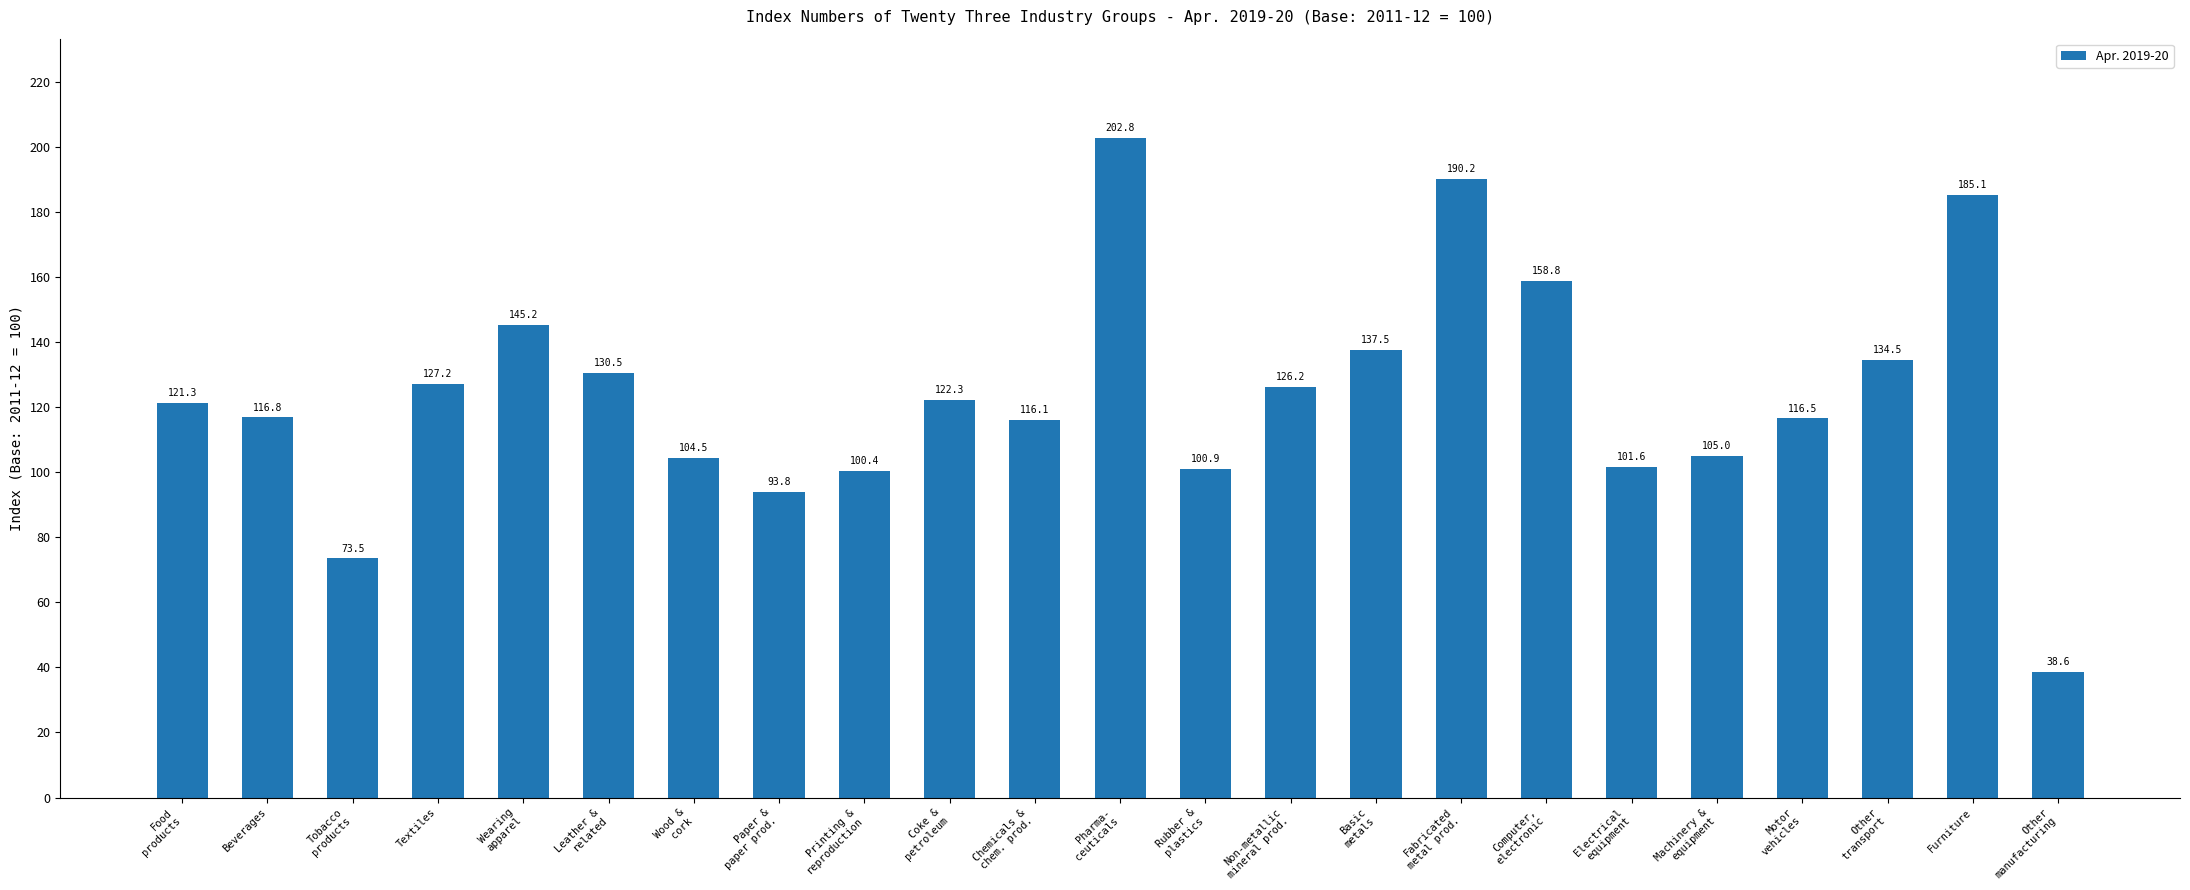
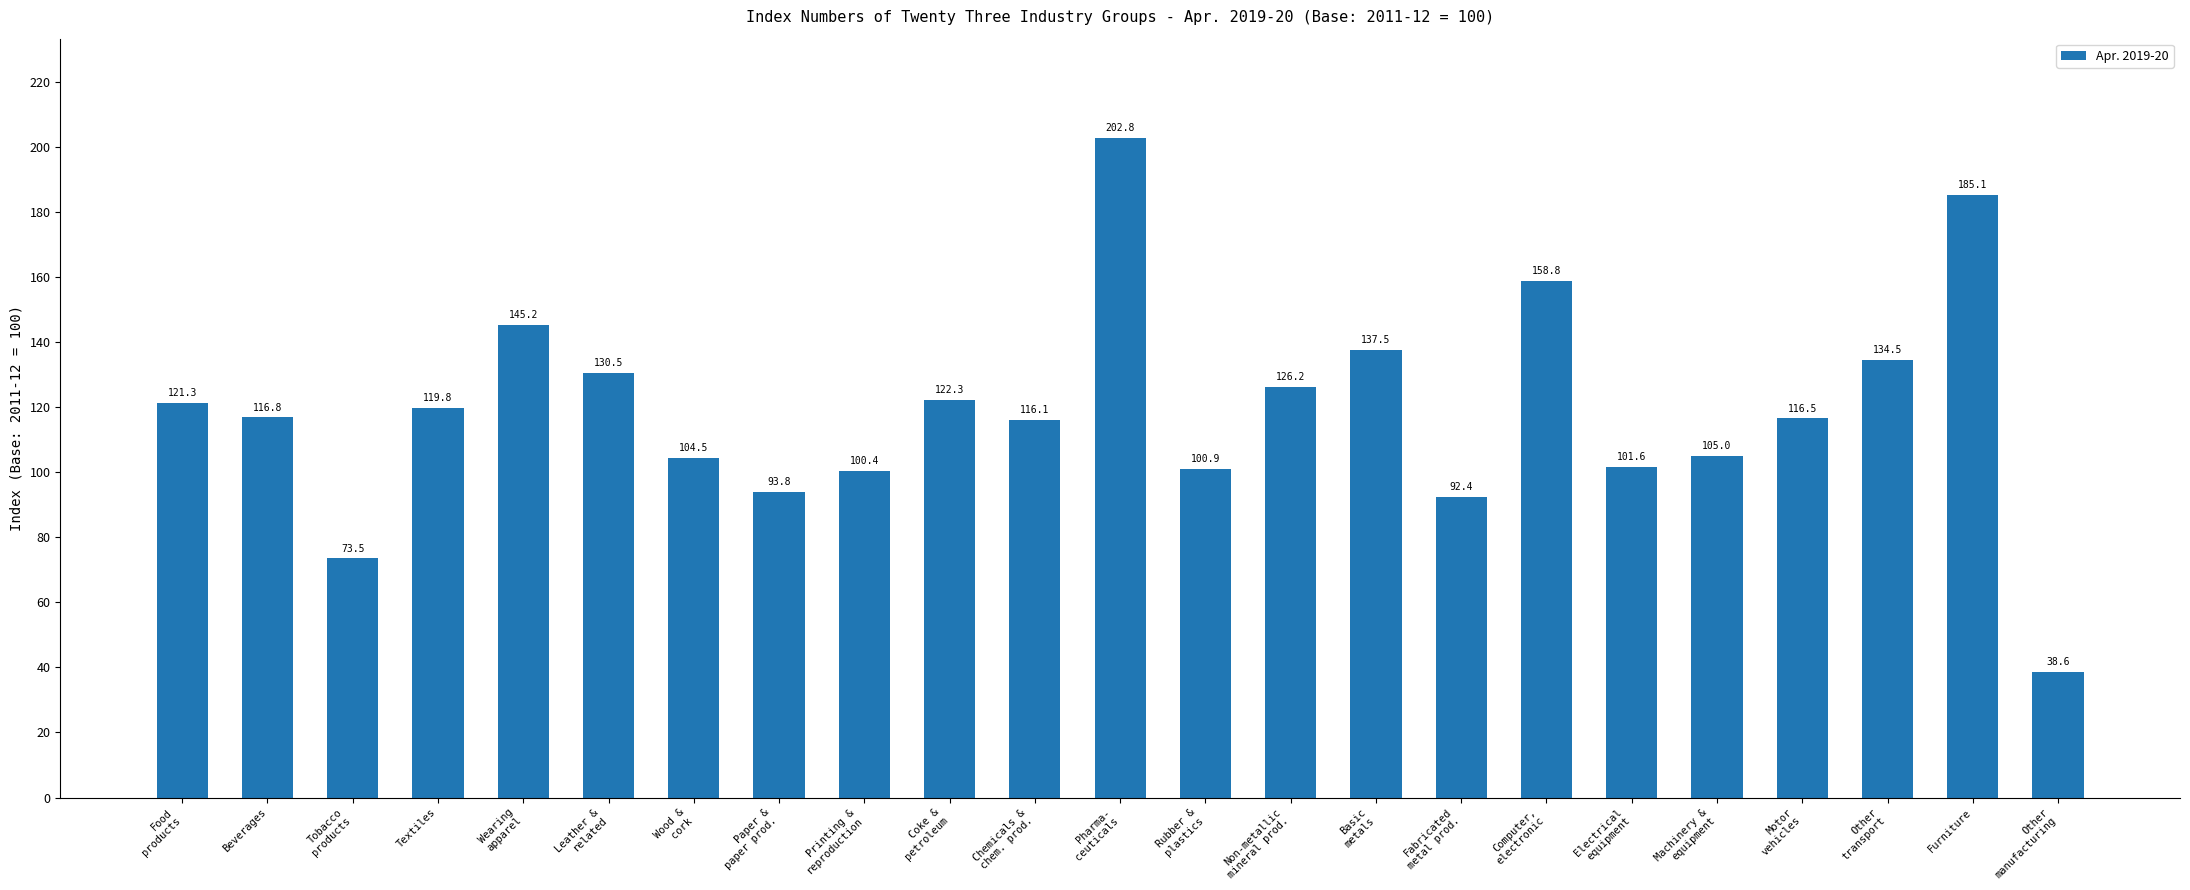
  {
    "Food products": 121.3,
    "Beverages": 116.8,
    "Tobacco products": 73.5,
-   "Textiles": 127.2,
+   "Textiles": 119.8,
    "Wearing apparel": 145.2,
    "Leather & related": 130.5,
    "Wood & cork": 104.5,
    "Paper & paper prod.": 93.8,
    "Printing & reproduction": 100.4,
    "Coke & petroleum": 122.3,
    "Chemicals & chem. prod.": 116.1,
    "Pharma- ceuticals": 202.8,
    "Rubber & plastics": 100.9,
    "Non-metallic mineral prod.": 126.2,
    "Basic metals": 137.5,
-   "Fabricated metal prod.": 190.2,
+   "Fabricated metal prod.": 92.4,
    "Computer, electronic": 158.8,
    "Electrical equipment": 101.6,
    "Machinery & equipment": 105.0,
    "Motor vehicles": 116.5,
    "Other transport": 134.5,
    "Furniture": 185.1,
    "Other manufacturing": 38.6
  }
